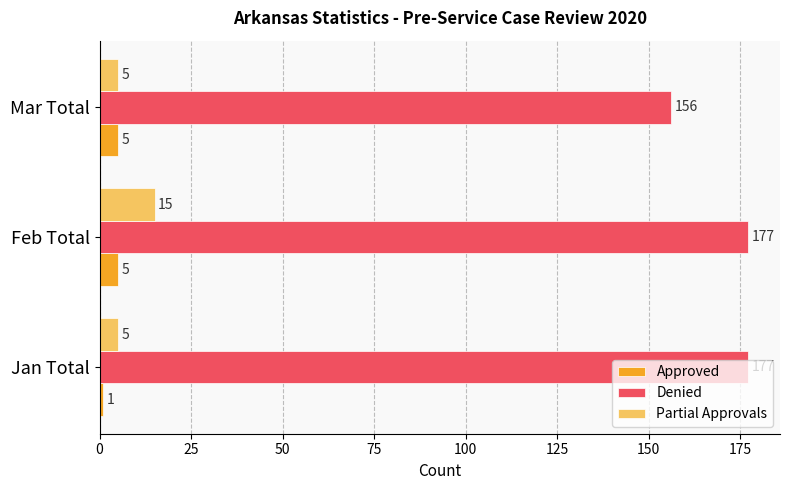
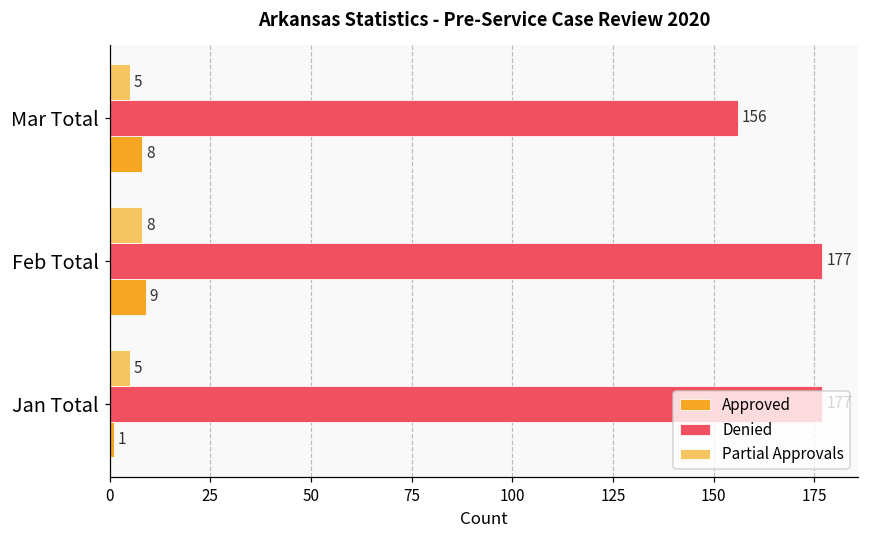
  {
    "Approved": {
-     "Mar Total": 5,
-     "Feb Total": 5,
+     "Mar Total": 8,
+     "Feb Total": 9,
      "Jan Total": 1
    },
    "Denied": {
      "Mar Total": 156,
      "Feb Total": 177
    },
    "Partial Approvals": {
      "Mar Total": 5,
-     "Feb Total": 15,
+     "Feb Total": 8,
      "Jan Total": 5
    }
  }
